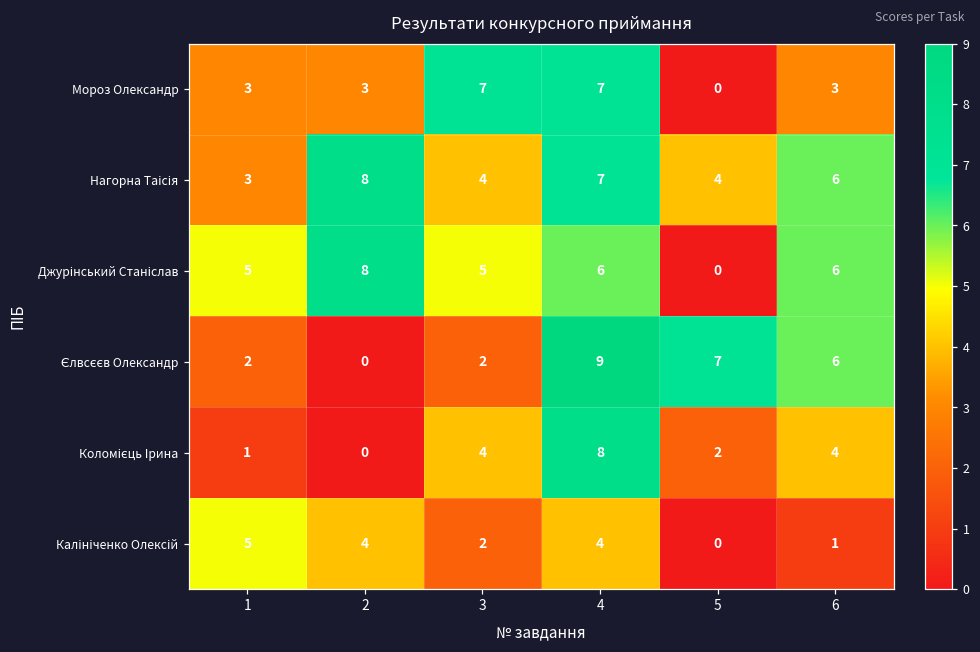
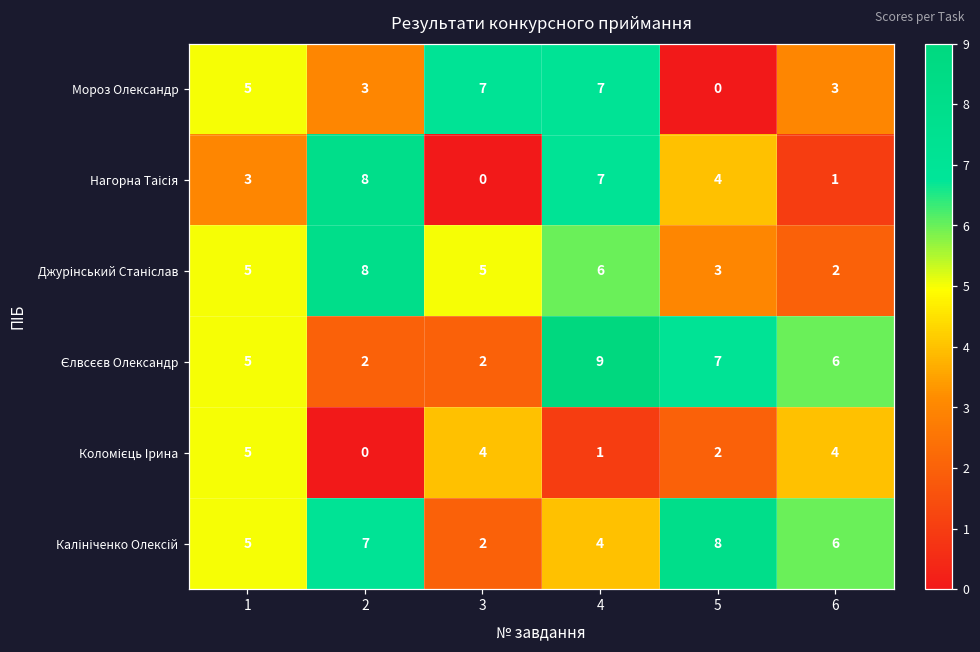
  {
    "Мороз Олександр": {
-     "1": 3,
+     "1": 5,
      "2": 3,
      "3": 7,
      "4": 7,
      "5": 0,
      "6": 3
    },
    "Нагорна Таісія": {
      "1": 3,
      "2": 8,
-     "3": 4,
+     "3": 0,
      "4": 7,
      "5": 4,
-     "6": 6
+     "6": 1
    },
    "Джурінський Станіслав": {
      "1": 5,
      "2": 8,
      "3": 5,
      "4": 6,
-     "5": 0,
-     "6": 6
+     "5": 3,
+     "6": 2
    },
    "Єлвсєєв Олександр": {
-     "1": 2,
-     "2": 0,
+     "1": 5,
+     "2": 2,
      "3": 2,
      "4": 9,
      "5": 7,
      "6": 6
    },
    "Коломієць Ірина": {
-     "1": 1,
+     "1": 5,
      "2": 0,
      "3": 4,
-     "4": 8,
+     "4": 1,
      "5": 2,
      "6": 4
    },
    "Калініченко Олексій": {
      "1": 5,
-     "2": 4,
+     "2": 7,
      "3": 2,
      "4": 4,
-     "5": 0,
-     "6": 1
+     "5": 8,
+     "6": 6
    }
  }
